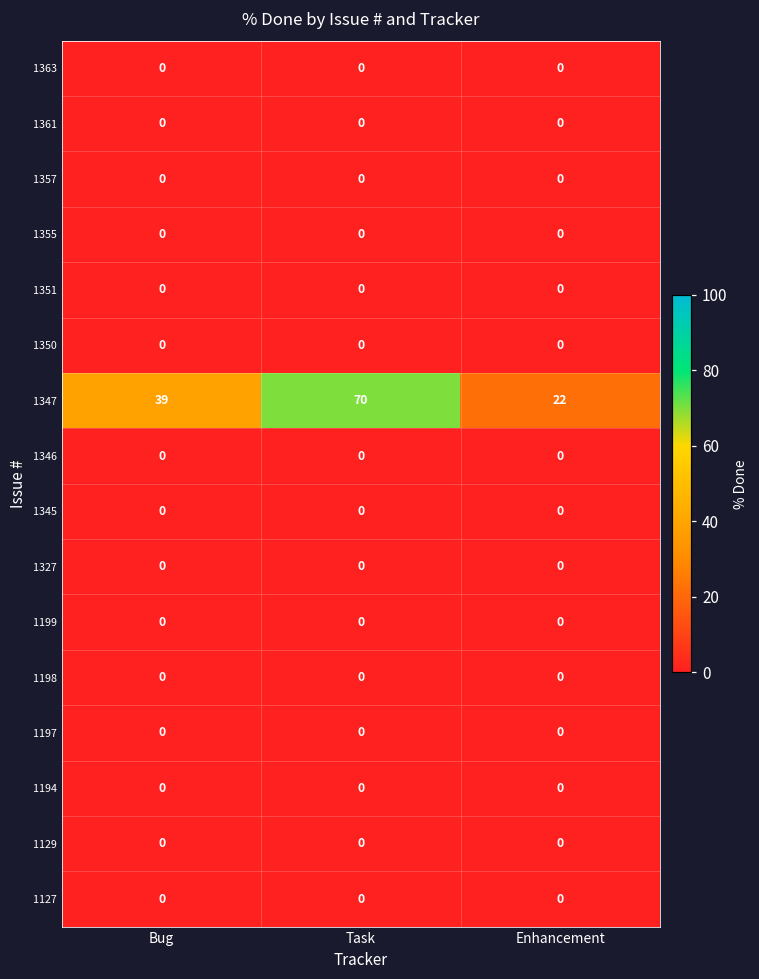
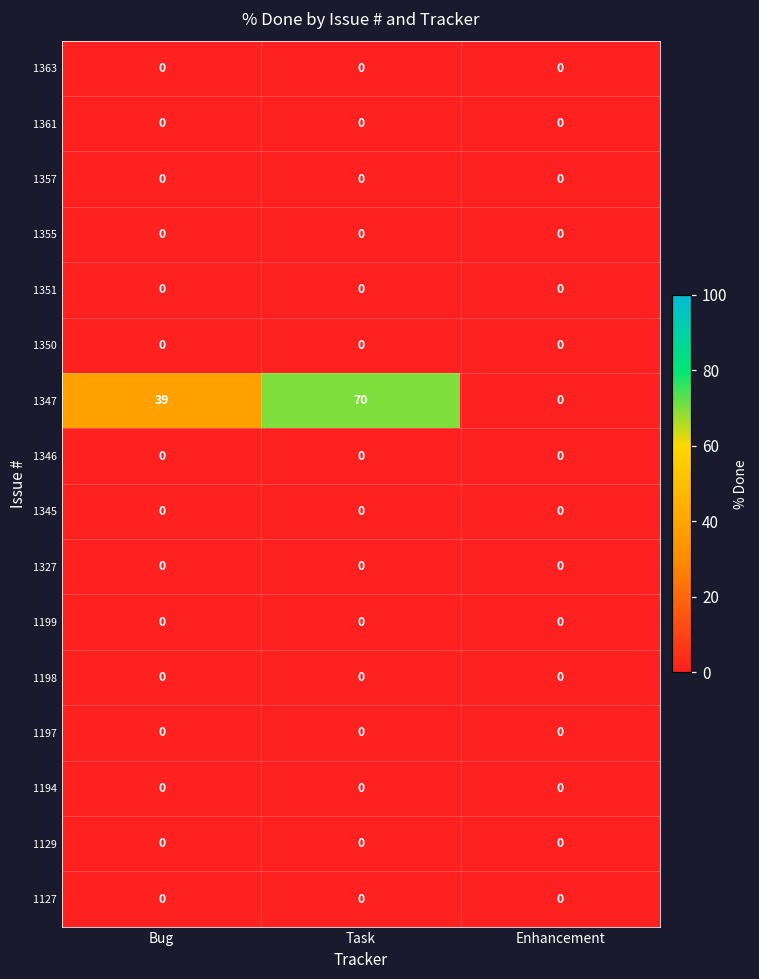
  {
    "1363": {
      "Bug": 0,
      "Task": 0,
      "Enhancement": 0
    },
    "1361": {
      "Bug": 0,
      "Task": 0,
      "Enhancement": 0
    },
    "1357": {
      "Bug": 0,
      "Task": 0,
      "Enhancement": 0
    },
    "1355": {
      "Bug": 0,
      "Task": 0,
      "Enhancement": 0
    },
    "1351": {
      "Bug": 0,
      "Task": 0,
      "Enhancement": 0
    },
    "1350": {
      "Bug": 0,
      "Task": 0,
      "Enhancement": 0
    },
    "1347": {
      "Bug": 39,
      "Task": 70,
-     "Enhancement": 22
+     "Enhancement": 0
    },
    "1346": {
      "Bug": 0,
      "Task": 0,
      "Enhancement": 0
    },
    "1345": {
      "Bug": 0,
      "Task": 0,
      "Enhancement": 0
    },
    "1327": {
      "Bug": 0,
      "Task": 0,
      "Enhancement": 0
    },
    "1199": {
      "Bug": 0,
      "Task": 0,
      "Enhancement": 0
    },
    "1198": {
      "Bug": 0,
      "Task": 0,
      "Enhancement": 0
    },
    "1197": {
      "Bug": 0,
      "Task": 0,
      "Enhancement": 0
    },
    "1194": {
      "Bug": 0,
      "Task": 0,
      "Enhancement": 0
    },
    "1129": {
      "Bug": 0,
      "Task": 0,
      "Enhancement": 0
    },
    "1127": {
      "Bug": 0,
      "Task": 0,
      "Enhancement": 0
    }
  }
